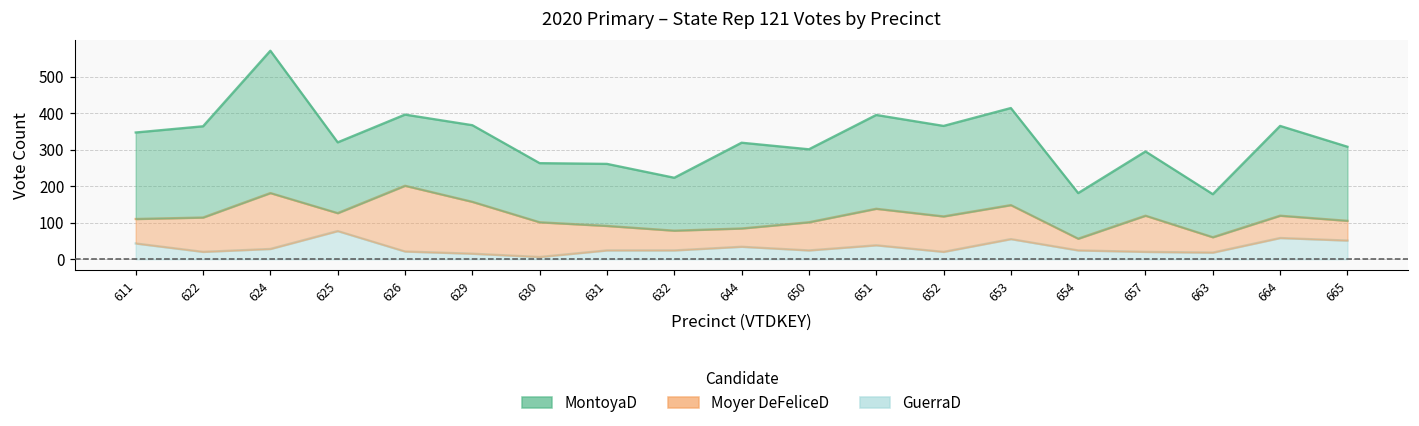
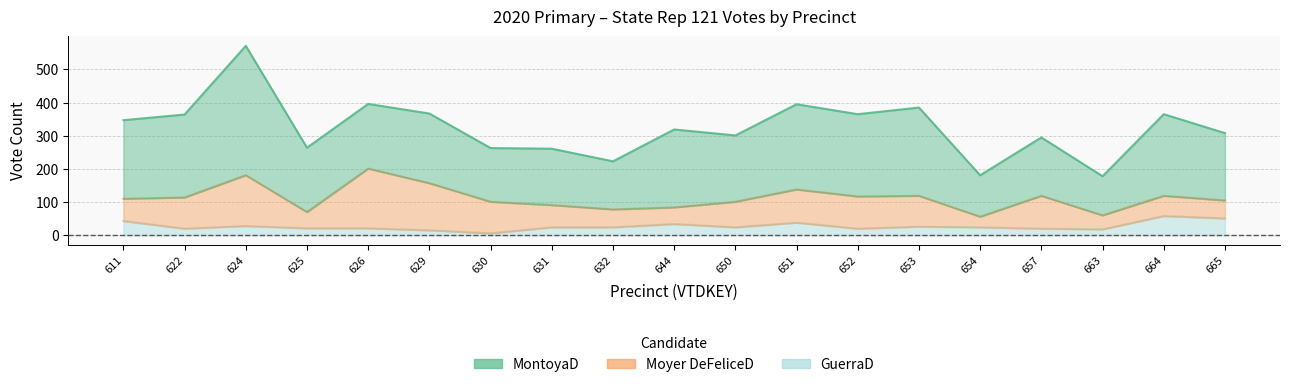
  {
    "GuerraD": {
      "611": 40,
      "622": 20,
      "624": 30,
-     "625": 80,
+     "625": 20,
      "626": 20,
      "629": 20,
      "630": 10,
      "631": 20,
      "632": 20,
      "644": 30,
      "650": 20,
      "651": 40,
      "652": 20,
-     "653": 60,
+     "653": 30,
      "654": 20,
      "657": 20,
      "663": 20,
      "664": 60,
      "665": 50
    },
    "Moyer DeFeliceD": {
      "611": 70,
      "622": 90,
      "624": 150,
      "625": 50,
      "626": 180,
      "629": 140,
      "630": 100,
      "631": 70,
      "632": 50,
      "644": 50,
      "650": 80,
      "651": 100,
      "652": 100,
      "653": 90,
      "654": 30,
      "657": 100,
      "663": 40,
      "664": 60,
      "665": 50
    },
    "MontoyaD": {
      "611": 240,
      "622": 250,
      "624": 390,
      "625": 190,
      "626": 200,
      "629": 210,
      "630": 160,
      "631": 170,
      "632": 150,
      "644": 240,
      "650": 200,
      "651": 260,
      "652": 250,
      "653": 270,
      "654": 130,
      "657": 180,
      "663": 120,
      "664": 250,
      "665": 200
    }
  }
